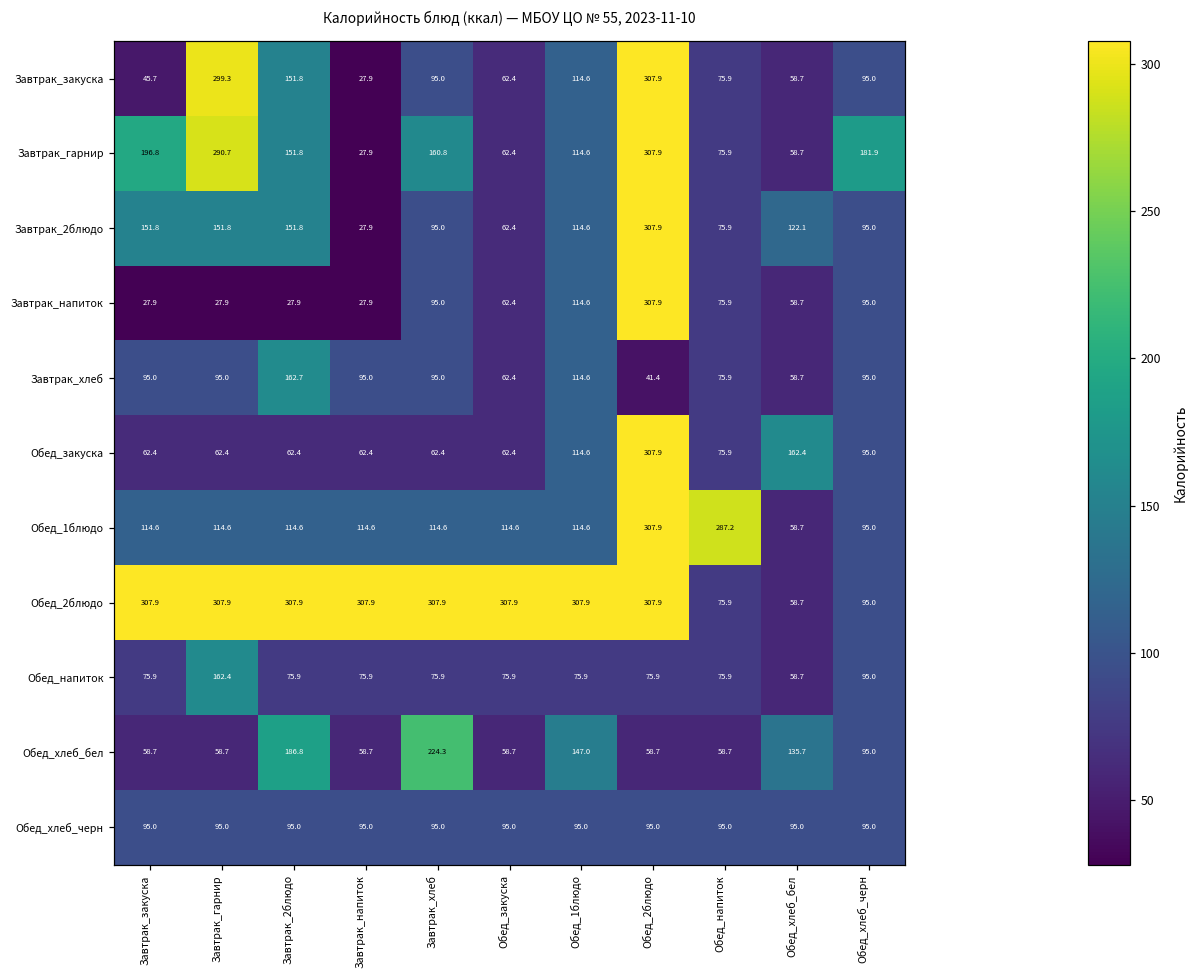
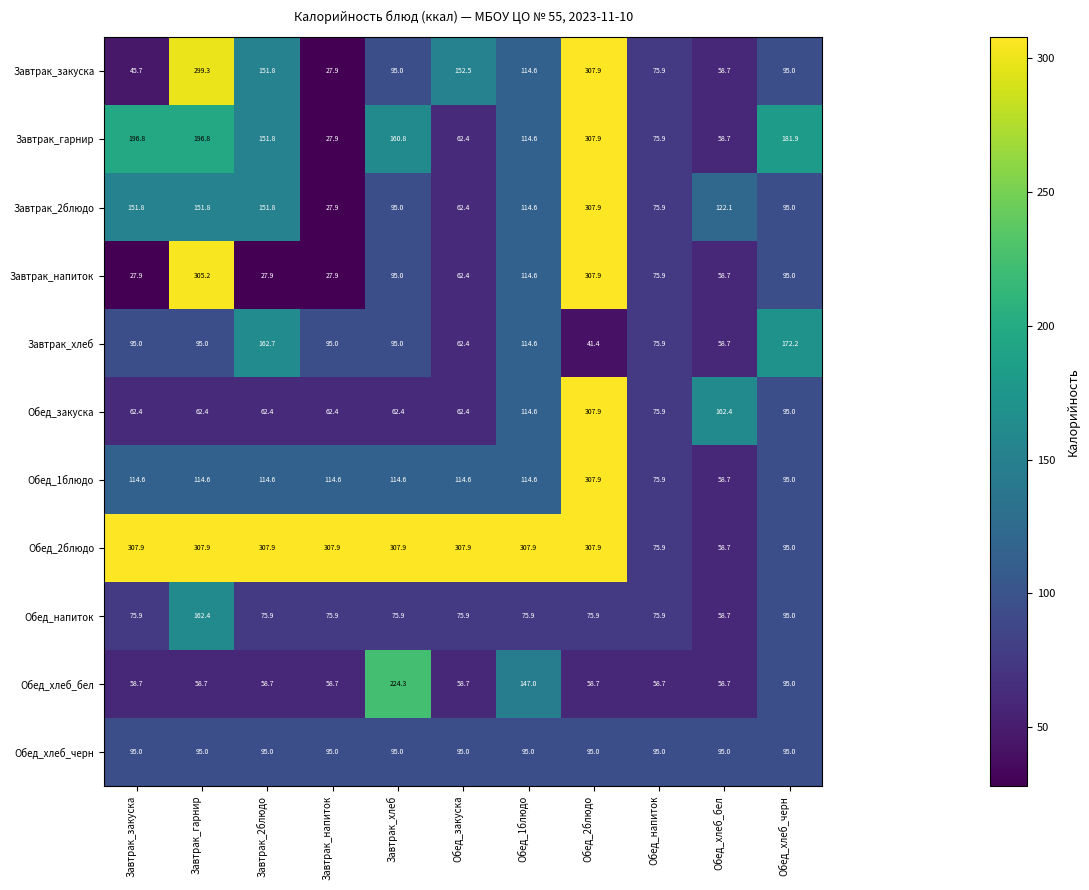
  {
    "Завтрак_закуска": {
      "Завтрак_закуска": 45.7,
      "Завтрак_гарнир": 299.3,
      "Завтрак_2блюдо": 151.8,
      "Завтрак_напиток": 27.9,
      "Завтрак_хлеб": 95.0,
-     "Обед_закуска": 62.4,
+     "Обед_закуска": 152.5,
      "Обед_1блюдо": 114.6,
      "Обед_2блюдо": 307.9,
      "Обед_напиток": 75.9,
      "Обед_хлеб_бел": 58.7,
      "Обед_хлеб_черн": 95.0
    },
    "Завтрак_гарнир": {
      "Завтрак_закуска": 196.8,
-     "Завтрак_гарнир": 290.7,
+     "Завтрак_гарнир": 196.8,
      "Завтрак_2блюдо": 151.8,
      "Завтрак_напиток": 27.9,
      "Завтрак_хлеб": 160.8,
      "Обед_закуска": 62.4,
      "Обед_1блюдо": 114.6,
      "Обед_2блюдо": 307.9,
      "Обед_напиток": 75.9,
      "Обед_хлеб_бел": 58.7,
      "Обед_хлеб_черн": 181.9
    },
    "Завтрак_2блюдо": {
      "Завтрак_закуска": 151.8,
      "Завтрак_гарнир": 151.8,
      "Завтрак_2блюдо": 151.8,
      "Завтрак_напиток": 27.9,
      "Завтрак_хлеб": 95.0,
      "Обед_закуска": 62.4,
      "Обед_1блюдо": 114.6,
      "Обед_2блюдо": 307.9,
      "Обед_напиток": 75.9,
      "Обед_хлеб_бел": 122.1,
      "Обед_хлеб_черн": 95.0
    },
    "Завтрак_напиток": {
      "Завтрак_закуска": 27.9,
-     "Завтрак_гарнир": 27.9,
+     "Завтрак_гарнир": 305.2,
      "Завтрак_2блюдо": 27.9,
      "Завтрак_напиток": 27.9,
      "Завтрак_хлеб": 95.0,
      "Обед_закуска": 62.4,
      "Обед_1блюдо": 114.6,
      "Обед_2блюдо": 307.9,
      "Обед_напиток": 75.9,
      "Обед_хлеб_бел": 58.7,
      "Обед_хлеб_черн": 95.0
    },
    "Завтрак_хлеб": {
      "Завтрак_закуска": 95.0,
      "Завтрак_гарнир": 95.0,
      "Завтрак_2блюдо": 162.7,
      "Завтрак_напиток": 95.0,
      "Завтрак_хлеб": 95.0,
      "Обед_закуска": 62.4,
      "Обед_1блюдо": 114.6,
      "Обед_2блюдо": 41.4,
      "Обед_напиток": 75.9,
      "Обед_хлеб_бел": 58.7,
-     "Обед_хлеб_черн": 95.0
+     "Обед_хлеб_черн": 172.2
    },
    "Обед_закуска": {
      "Завтрак_закуска": 62.4,
      "Завтрак_гарнир": 62.4,
      "Завтрак_2блюдо": 62.4,
      "Завтрак_напиток": 62.4,
      "Завтрак_хлеб": 62.4,
      "Обед_закуска": 62.4,
      "Обед_1блюдо": 114.6,
      "Обед_2блюдо": 307.9,
      "Обед_напиток": 75.9,
      "Обед_хлеб_бел": 162.4,
      "Обед_хлеб_черн": 95.0
    },
    "Обед_1блюдо": {
      "Завтрак_закуска": 114.6,
      "Завтрак_гарнир": 114.6,
      "Завтрак_2блюдо": 114.6,
      "Завтрак_напиток": 114.6,
      "Завтрак_хлеб": 114.6,
      "Обед_закуска": 114.6,
      "Обед_1блюдо": 114.6,
      "Обед_2блюдо": 307.9,
-     "Обед_напиток": 287.2,
+     "Обед_напиток": 75.9,
      "Обед_хлеб_бел": 58.7,
      "Обед_хлеб_черн": 95.0
    },
    "Обед_2блюдо": {
      "Завтрак_закуска": 307.9,
      "Завтрак_гарнир": 307.9,
      "Завтрак_2блюдо": 307.9,
      "Завтрак_напиток": 307.9,
      "Завтрак_хлеб": 307.9,
      "Обед_закуска": 307.9,
      "Обед_1блюдо": 307.9,
      "Обед_2блюдо": 307.9,
      "Обед_напиток": 75.9,
      "Обед_хлеб_бел": 58.7,
      "Обед_хлеб_черн": 95.0
    },
    "Обед_напиток": {
      "Завтрак_закуска": 75.9,
      "Завтрак_гарнир": 162.4,
      "Завтрак_2блюдо": 75.9,
      "Завтрак_напиток": 75.9,
      "Завтрак_хлеб": 75.9,
      "Обед_закуска": 75.9,
      "Обед_1блюдо": 75.9,
      "Обед_2блюдо": 75.9,
      "Обед_напиток": 75.9,
      "Обед_хлеб_бел": 58.7,
      "Обед_хлеб_черн": 95.0
    },
    "Обед_хлеб_бел": {
      "Завтрак_закуска": 58.7,
      "Завтрак_гарнир": 58.7,
-     "Завтрак_2блюдо": 186.8,
+     "Завтрак_2блюдо": 58.7,
      "Завтрак_напиток": 58.7,
      "Завтрак_хлеб": 224.3,
      "Обед_закуска": 58.7,
      "Обед_1блюдо": 147.0,
      "Обед_2блюдо": 58.7,
      "Обед_напиток": 58.7,
-     "Обед_хлеб_бел": 135.7,
+     "Обед_хлеб_бел": 58.7,
      "Обед_хлеб_черн": 95.0
    },
    "Обед_хлеб_черн": {
      "Завтрак_закуска": 95.0,
      "Завтрак_гарнир": 95.0,
      "Завтрак_2блюдо": 95.0,
      "Завтрак_напиток": 95.0,
      "Завтрак_хлеб": 95.0,
      "Обед_закуска": 95.0,
      "Обед_1блюдо": 95.0,
      "Обед_2блюдо": 95.0,
      "Обед_напиток": 95.0,
      "Обед_хлеб_бел": 95.0,
      "Обед_хлеб_черн": 95.0
    }
  }
